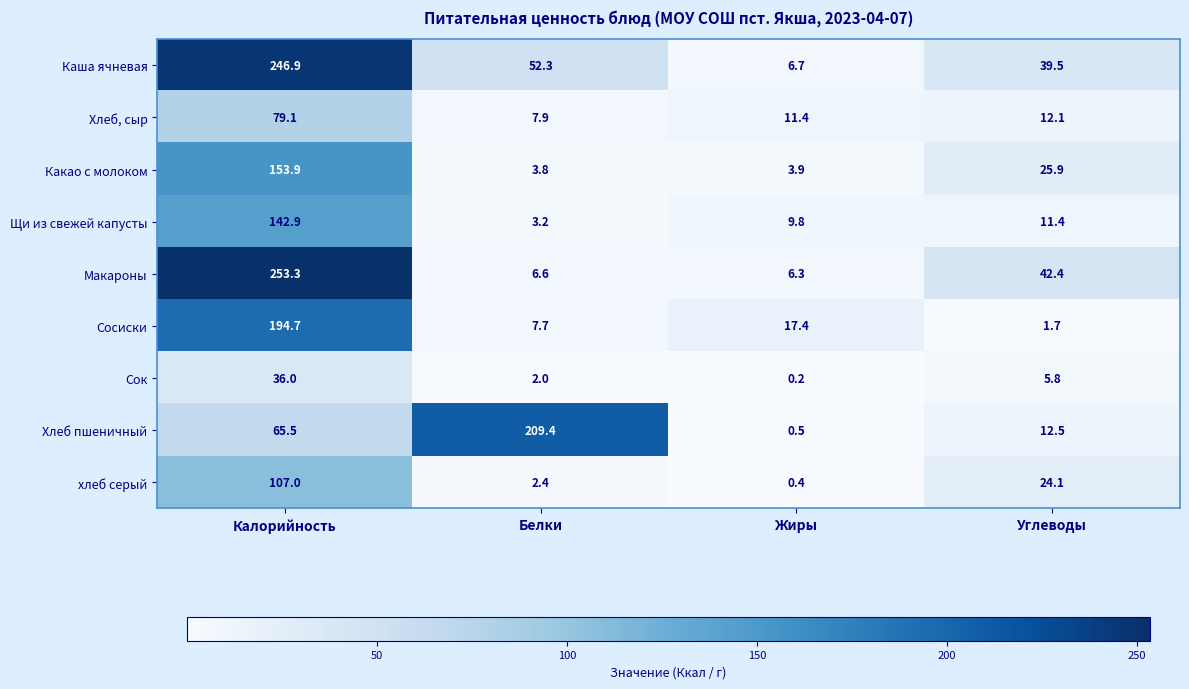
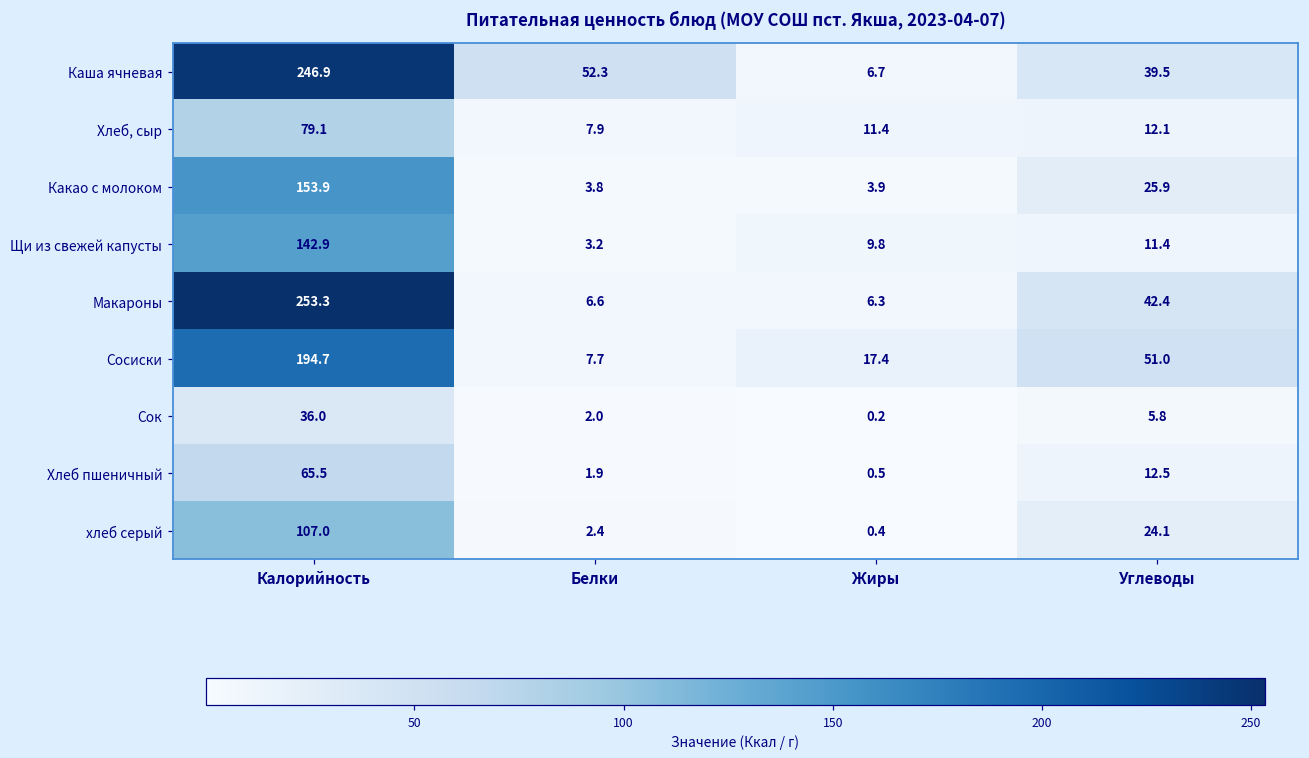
  {
    "Каша ячневая": {
      "Калорийность": 246.9,
      "Белки": 52.3,
      "Жиры": 6.7,
      "Углеводы": 39.5
    },
    "Хлеб, сыр": {
      "Калорийность": 79.1,
      "Белки": 7.9,
      "Жиры": 11.4,
      "Углеводы": 12.1
    },
    "Какао с молоком": {
      "Калорийность": 153.9,
      "Белки": 3.8,
      "Жиры": 3.9,
      "Углеводы": 25.9
    },
    "Щи из свежей капусты": {
      "Калорийность": 142.9,
      "Белки": 3.2,
      "Жиры": 9.8,
      "Углеводы": 11.4
    },
    "Макароны": {
      "Калорийность": 253.3,
      "Белки": 6.6,
      "Жиры": 6.3,
      "Углеводы": 42.4
    },
    "Сосиски": {
      "Калорийность": 194.7,
      "Белки": 7.7,
      "Жиры": 17.4,
-     "Углеводы": 1.7
+     "Углеводы": 51.0
    },
    "Сок": {
      "Калорийность": 36.0,
      "Белки": 2.0,
      "Жиры": 0.2,
      "Углеводы": 5.8
    },
    "Хлеб пшеничный": {
      "Калорийность": 65.5,
-     "Белки": 209.4,
+     "Белки": 1.9,
      "Жиры": 0.5,
      "Углеводы": 12.5
    },
    "хлеб серый": {
      "Калорийность": 107.0,
      "Белки": 2.4,
      "Жиры": 0.4,
      "Углеводы": 24.1
    }
  }
